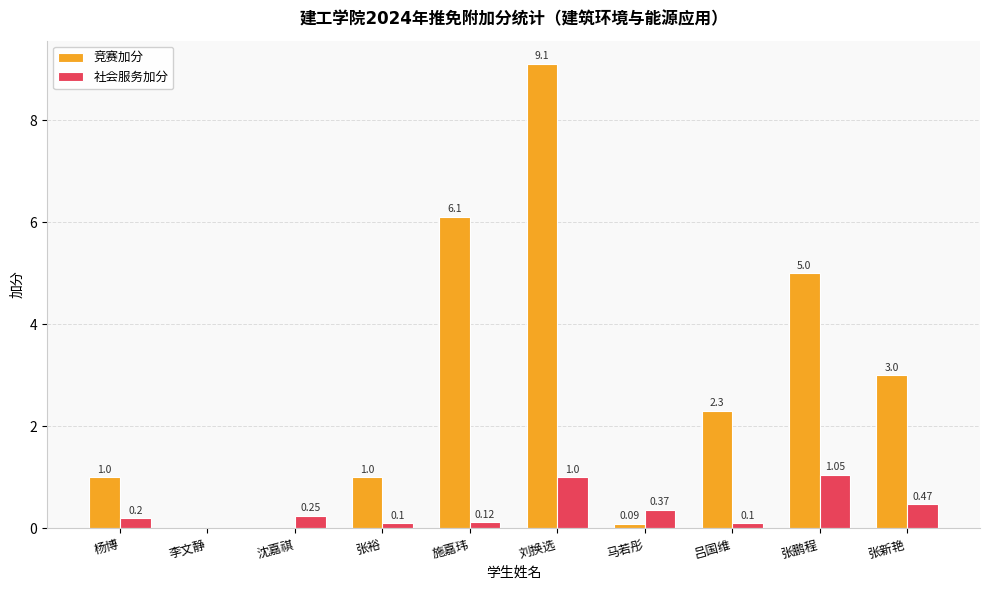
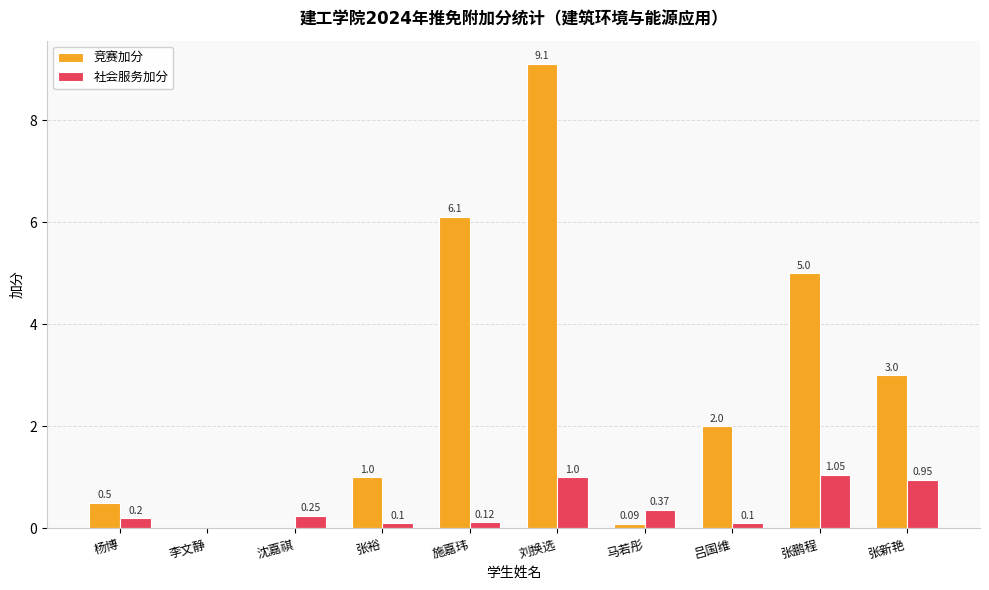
  {
    "竞赛加分": {
-     "杨博": 1.0,
+     "杨博": 0.5,
      "张裕": 1.0,
      "施嘉玮": 6.1,
      "刘换选": 9.1,
      "马若彤": 0.09,
-     "吕国维": 2.3,
+     "吕国维": 2.0,
      "张鹏程": 5.0,
      "张新艳": 3.0
    },
    "社会服务加分": {
      "杨博": 0.2,
      "沈嘉祺": 0.25,
      "张裕": 0.1,
      "施嘉玮": 0.12,
      "刘换选": 1.0,
      "马若彤": 0.37,
      "吕国维": 0.1,
      "张鹏程": 1.05,
-     "张新艳": 0.47
+     "张新艳": 0.95
    }
  }
